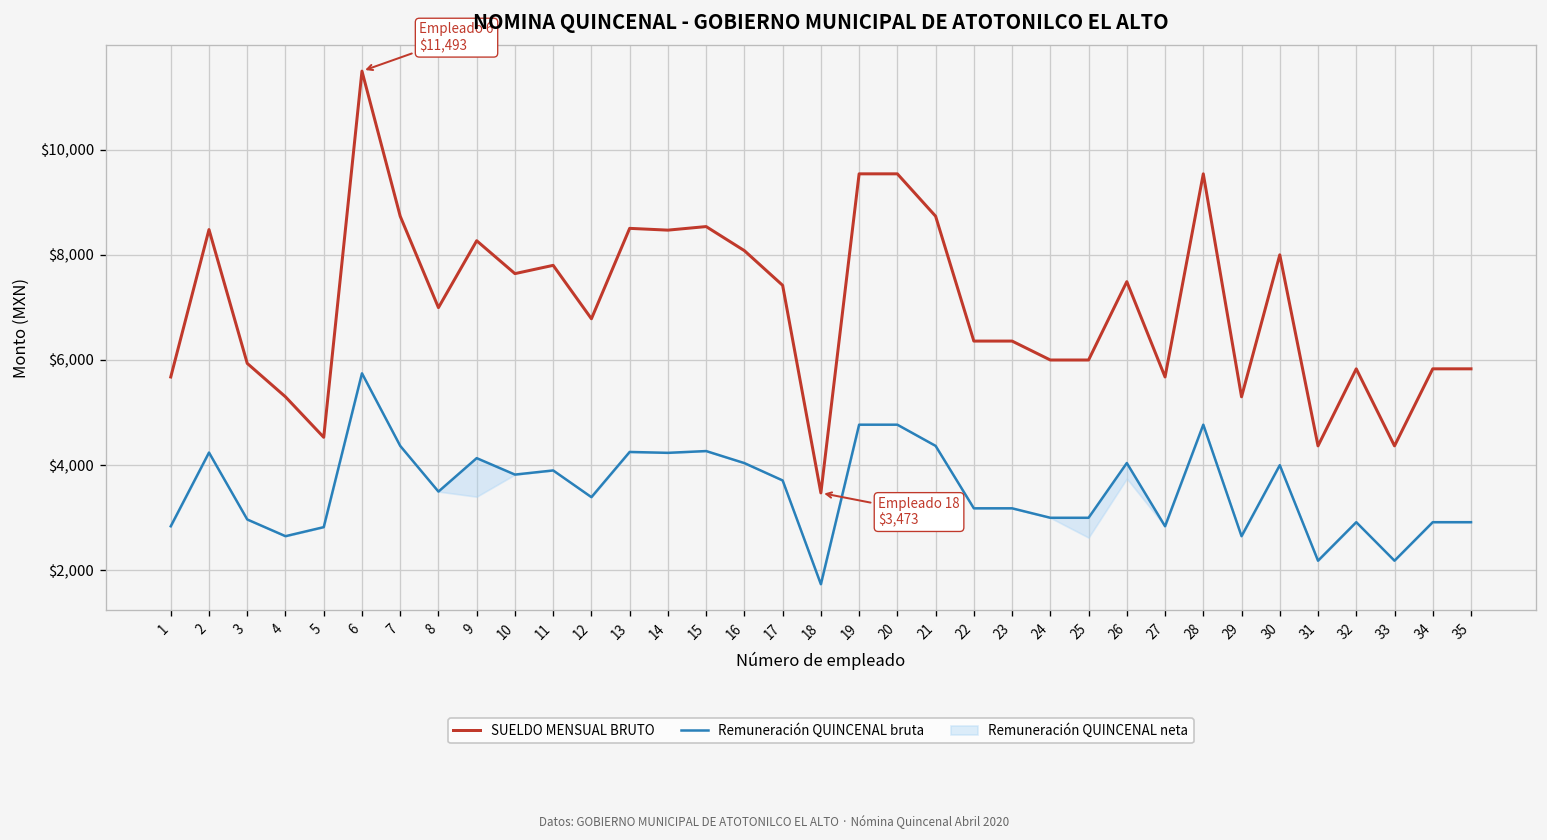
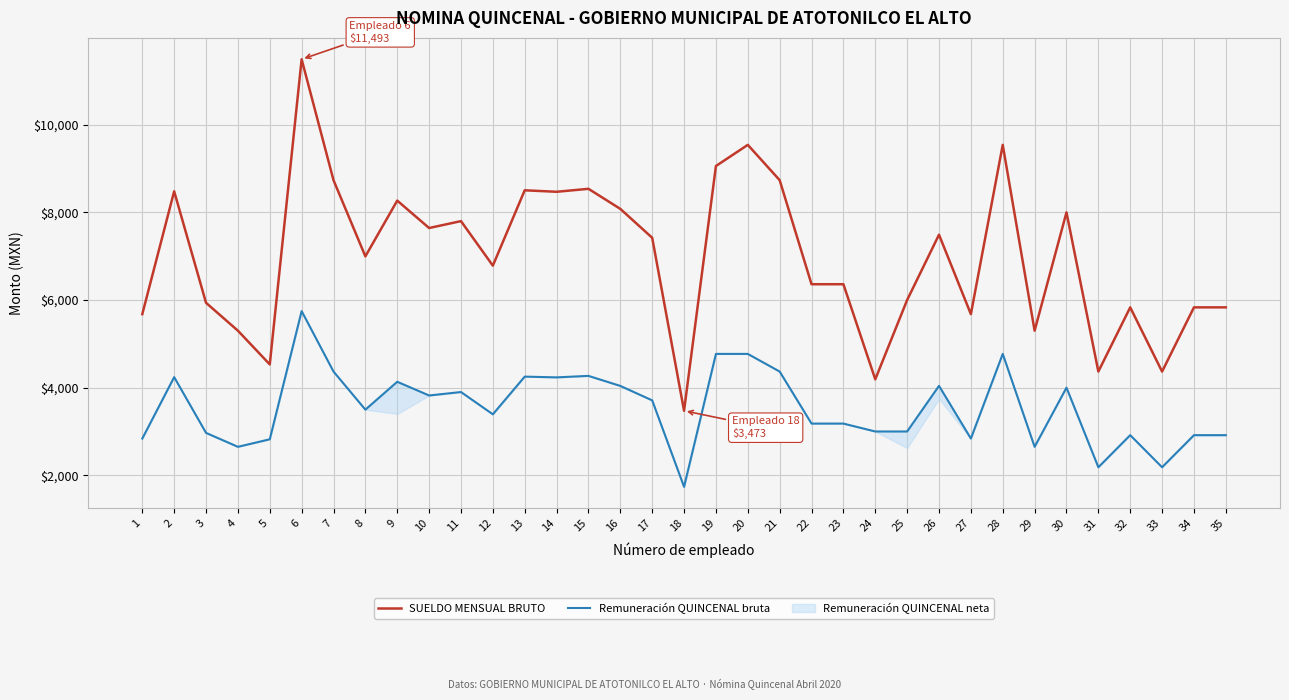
  {
    "SUELDO MENSUAL BRUTO": {
      "1": "$5,700",
      "2": "$8,500",
      "3": "$5,900",
      "4": "$5,300",
      "5": "$4,500",
      "7": "$8,700",
      "8": "$7,000",
      "9": "$8,300",
      "10": "$7,600",
      "11": "$7,800",
      "12": "$6,800",
      "13": "$8,500",
      "14": "$8,500",
      "15": "$8,500",
      "16": "$8,100",
      "17": "$7,400",
-     "19": "$9,500",
+     "19": "$9,100",
      "20": "$9,500",
      "21": "$8,700",
      "22": "$6,400",
      "23": "$6,400",
-     "24": "$6,000",
+     "24": "$4,200",
      "25": "$6,000",
      "26": "$7,500",
      "27": "$5,700",
      "28": "$9,500",
      "29": "$5,300",
      "30": "$8,000",
      "31": "$4,400",
      "32": "$5,800",
      "33": "$4,400",
      "34": "$5,800",
      "35": "$5,800"
    },
    "Remuneración QUINCENAL neta": {
      "1": "$2,800",
      "2": "$4,200",
      "3": "$3,000",
      "4": "$2,700",
      "5": "$2,800",
      "6": "$5,700",
      "7": "$4,400",
      "8": "$3,500",
      "9": "$4,100",
      "10": "$3,800",
      "11": "$3,900",
      "12": "$3,400",
      "13": "$4,300",
      "14": "$4,200",
      "15": "$4,300",
      "16": "$4,000",
      "17": "$3,700",
      "18": "$1,700",
      "19": "$4,800",
      "20": "$4,800",
      "21": "$4,400",
      "22": "$3,200",
      "23": "$3,200",
      "24": "$3,000",
      "25": "$3,000",
      "26": "$4,000",
      "27": "$2,800",
      "28": "$4,800",
      "29": "$2,700",
      "30": "$4,000",
      "31": "$2,200",
      "32": "$2,900",
      "33": "$2,200",
      "34": "$2,900",
      "35": "$2,900"
    }
  }
